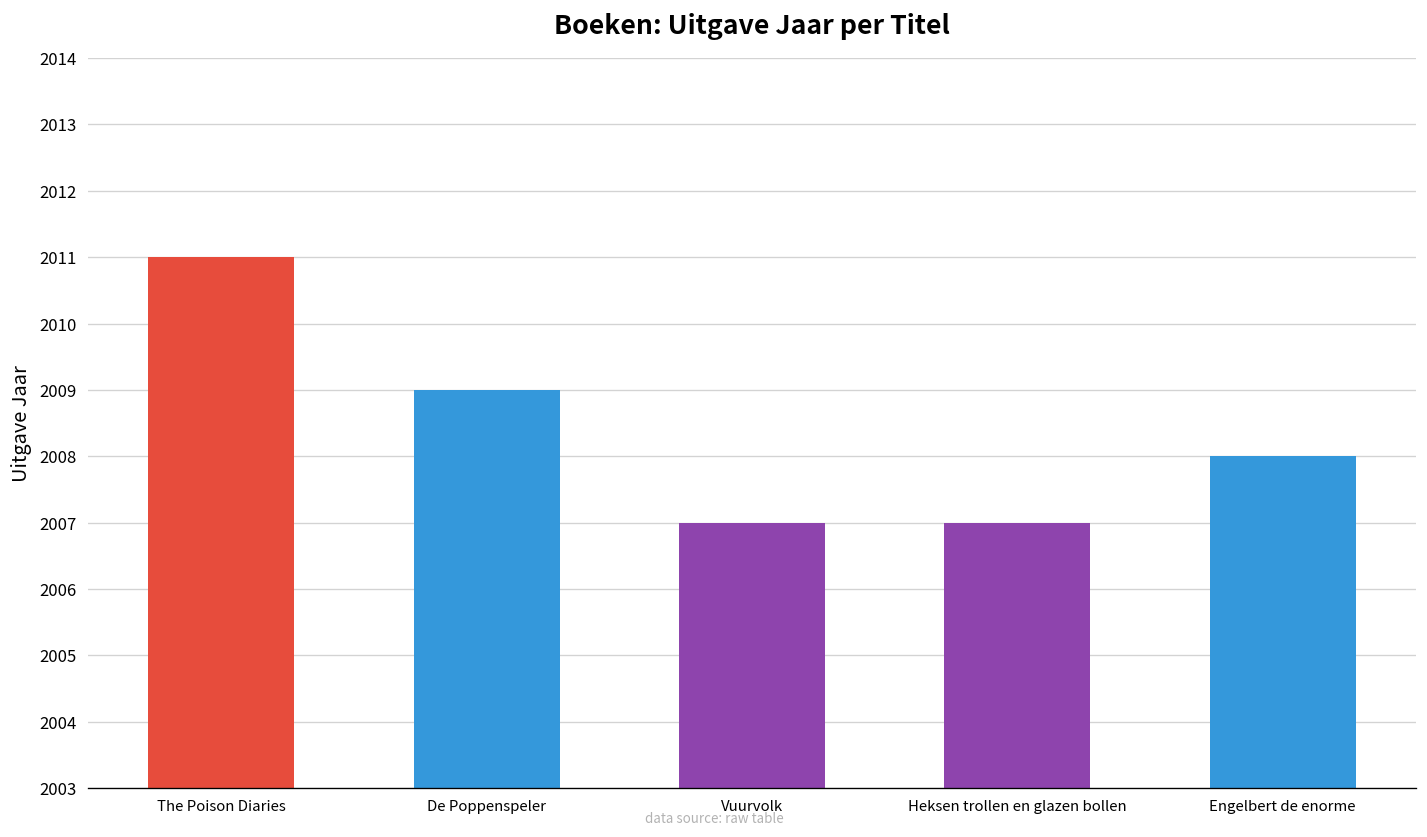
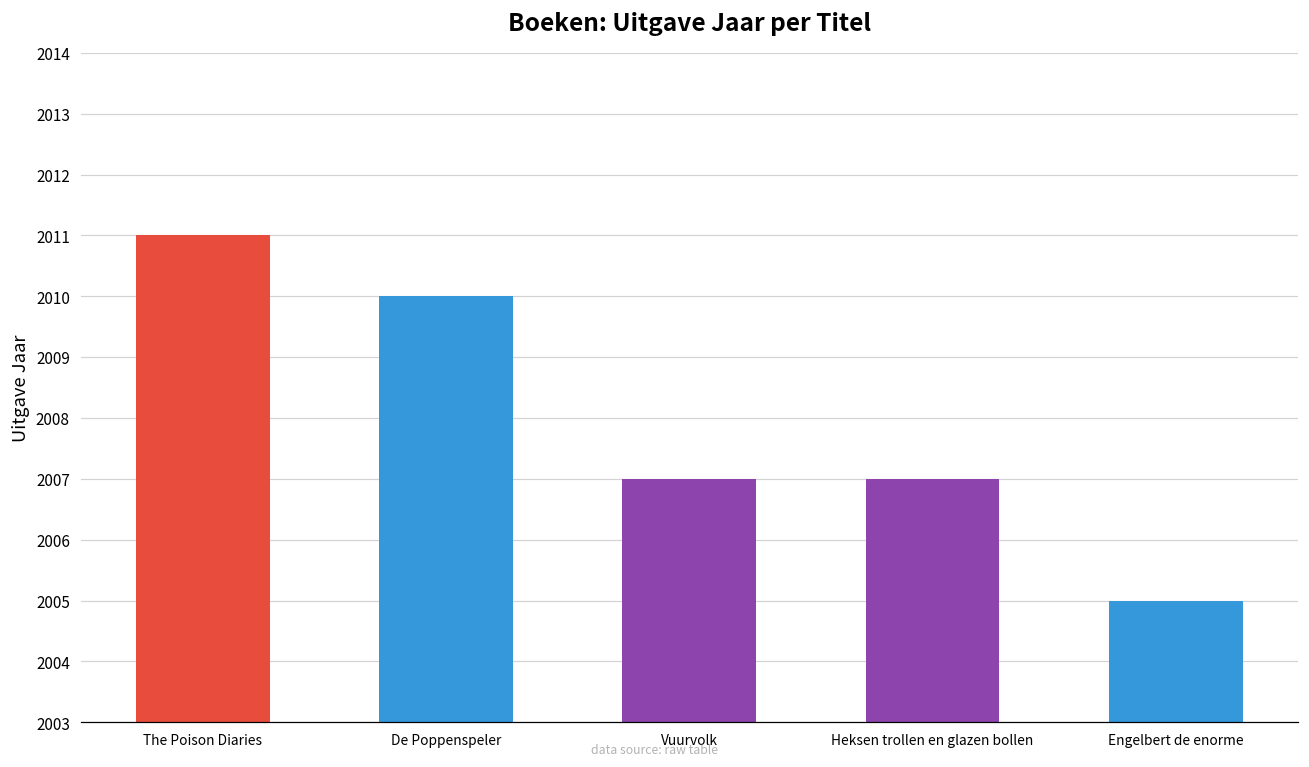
  {
-   "De Poppenspeler": 2009,
-   "Engelbert de enorme": 2008
+   "De Poppenspeler": 2010,
+   "Engelbert de enorme": 2005
  }
